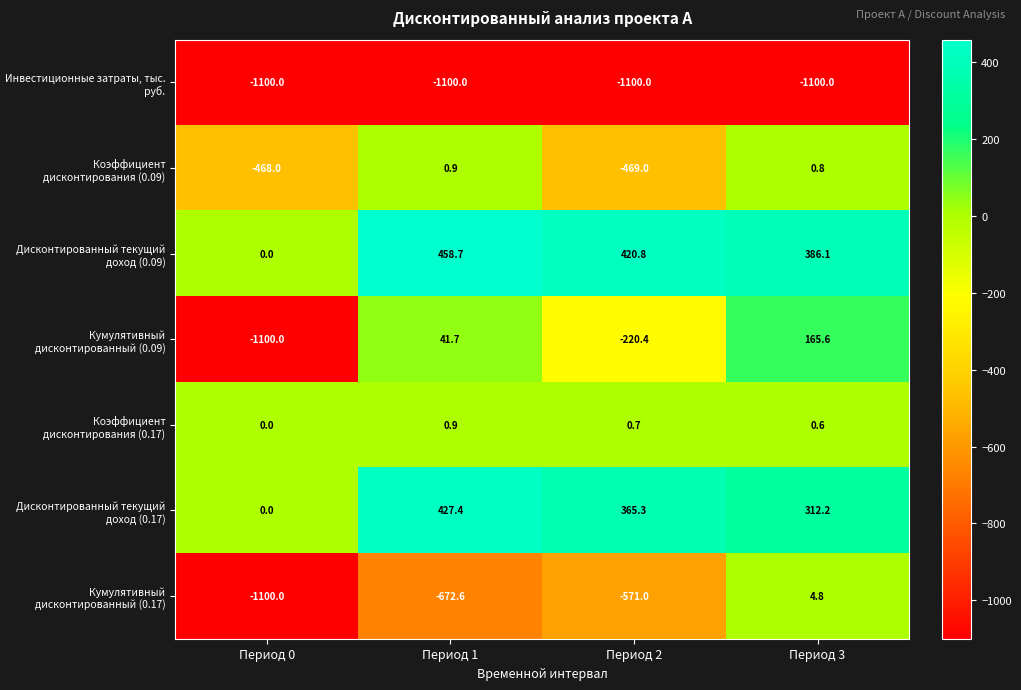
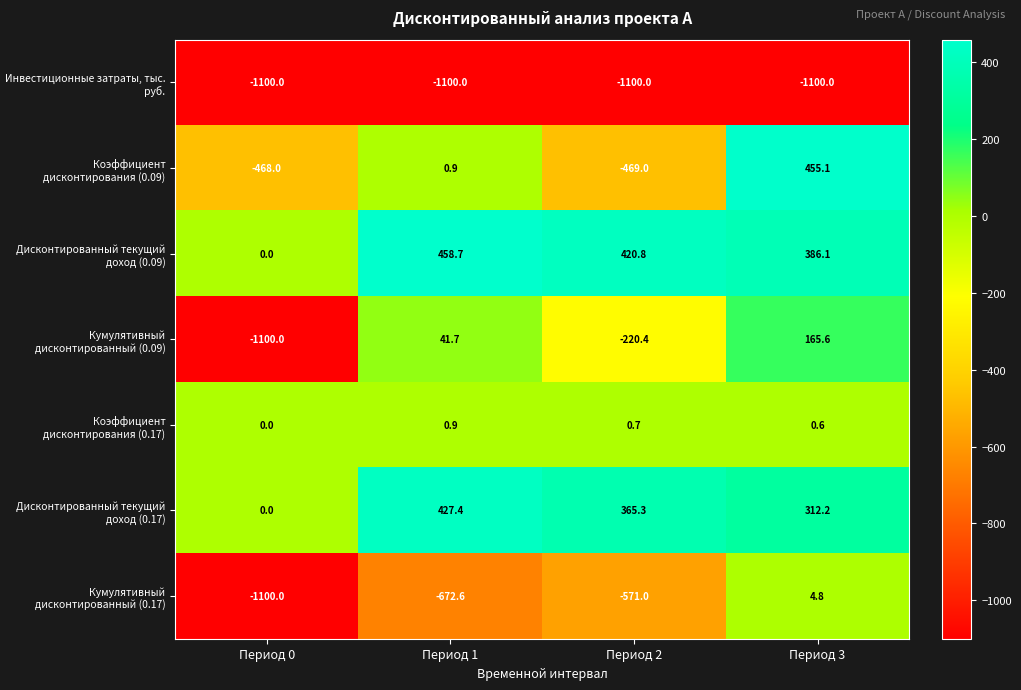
  {
    "Инвестиционные затраты, тыс. руб.": {
      "Период 0": -1100.0,
      "Период 1": -1100.0,
      "Период 2": -1100.0,
      "Период 3": -1100.0
    },
    "Коэффициент дисконтирования (0.09)": {
      "Период 0": -468.0,
      "Период 1": 0.9,
      "Период 2": -469.0,
-     "Период 3": 0.8
+     "Период 3": 455.1
    },
    "Дисконтированный текущий доход (0.09)": {
      "Период 0": 0.0,
      "Период 1": 458.7,
      "Период 2": 420.8,
      "Период 3": 386.1
    },
    "Кумулятивный дисконтированный (0.09)": {
      "Период 0": -1100.0,
      "Период 1": 41.7,
      "Период 2": -220.4,
      "Период 3": 165.6
    },
    "Коэффициент дисконтирования (0.17)": {
      "Период 0": 0.0,
      "Период 1": 0.9,
      "Период 2": 0.7,
      "Период 3": 0.6
    },
    "Дисконтированный текущий доход (0.17)": {
      "Период 0": 0.0,
      "Период 1": 427.4,
      "Период 2": 365.3,
      "Период 3": 312.2
    },
    "Кумулятивный дисконтированный (0.17)": {
      "Период 0": -1100.0,
      "Период 1": -672.6,
      "Период 2": -571.0,
      "Период 3": 4.8
    }
  }
